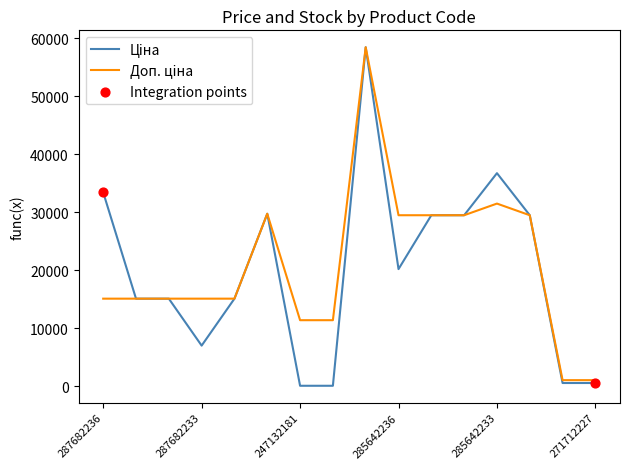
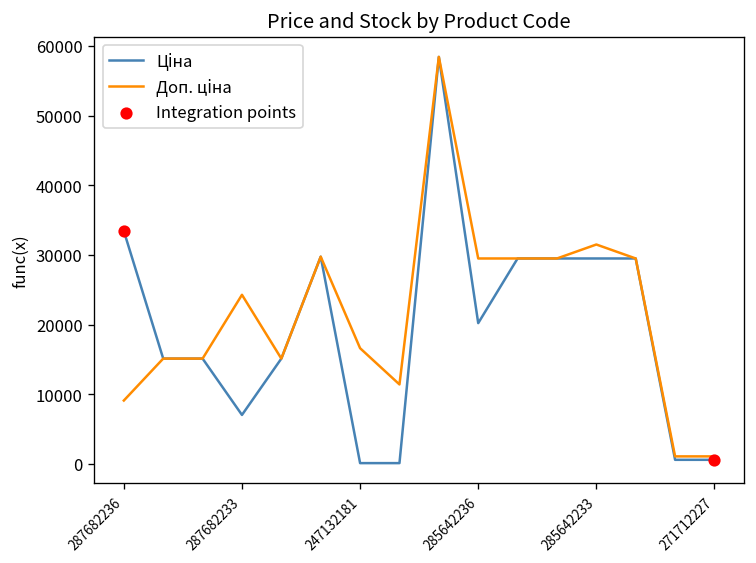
  {
    "Ціна": {
      "287682233": 7000,
      "247132181": 0,
      "285642236": 20000,
-     "285642233": 37000
+     "285642233": 29000
    },
    "Доп. ціна": {
-     "287682236": 15000,
-     "287682233": 15000,
-     "247132181": 11000,
+     "287682236": 9000,
+     "287682233": 24000,
+     "247132181": 17000,
      "285642236": 29000,
      "285642233": 31000,
      "271712227": 1000
    }
  }
